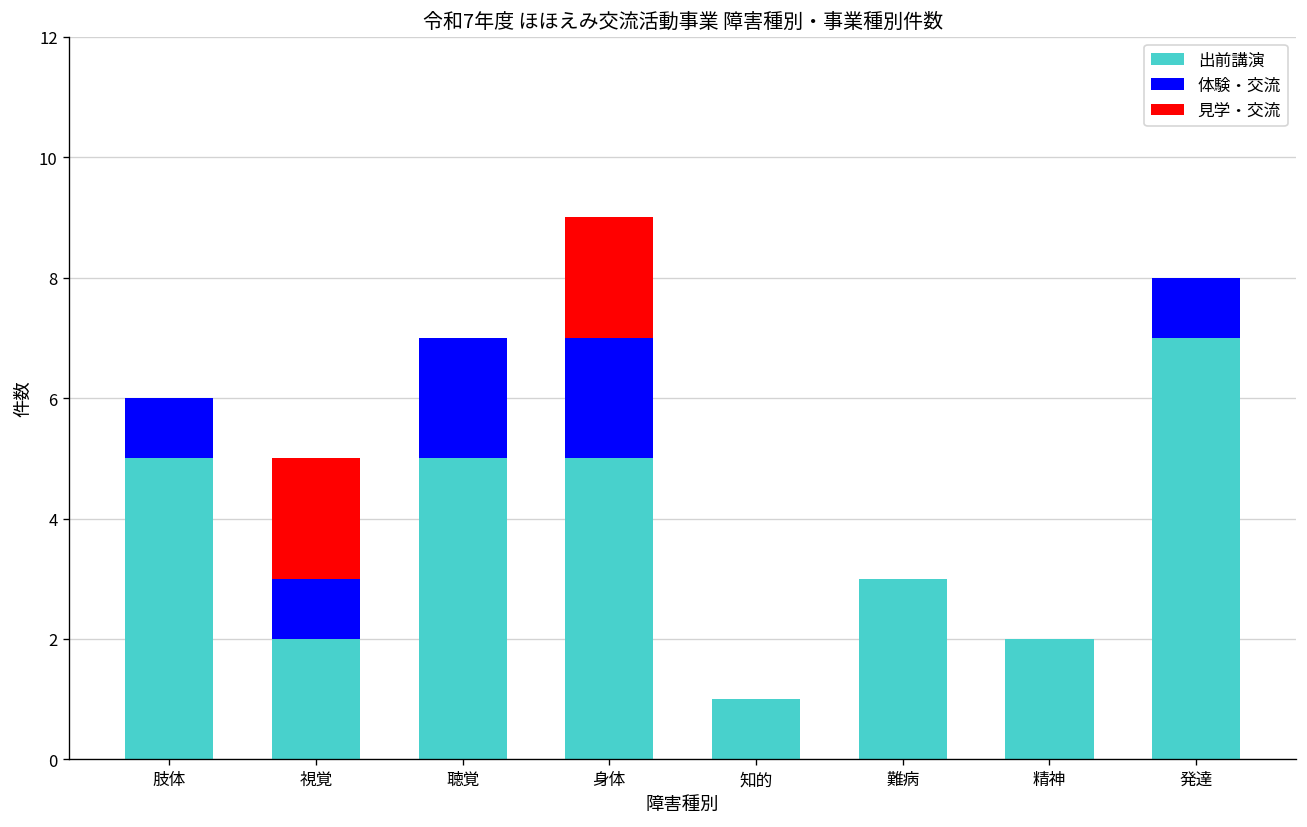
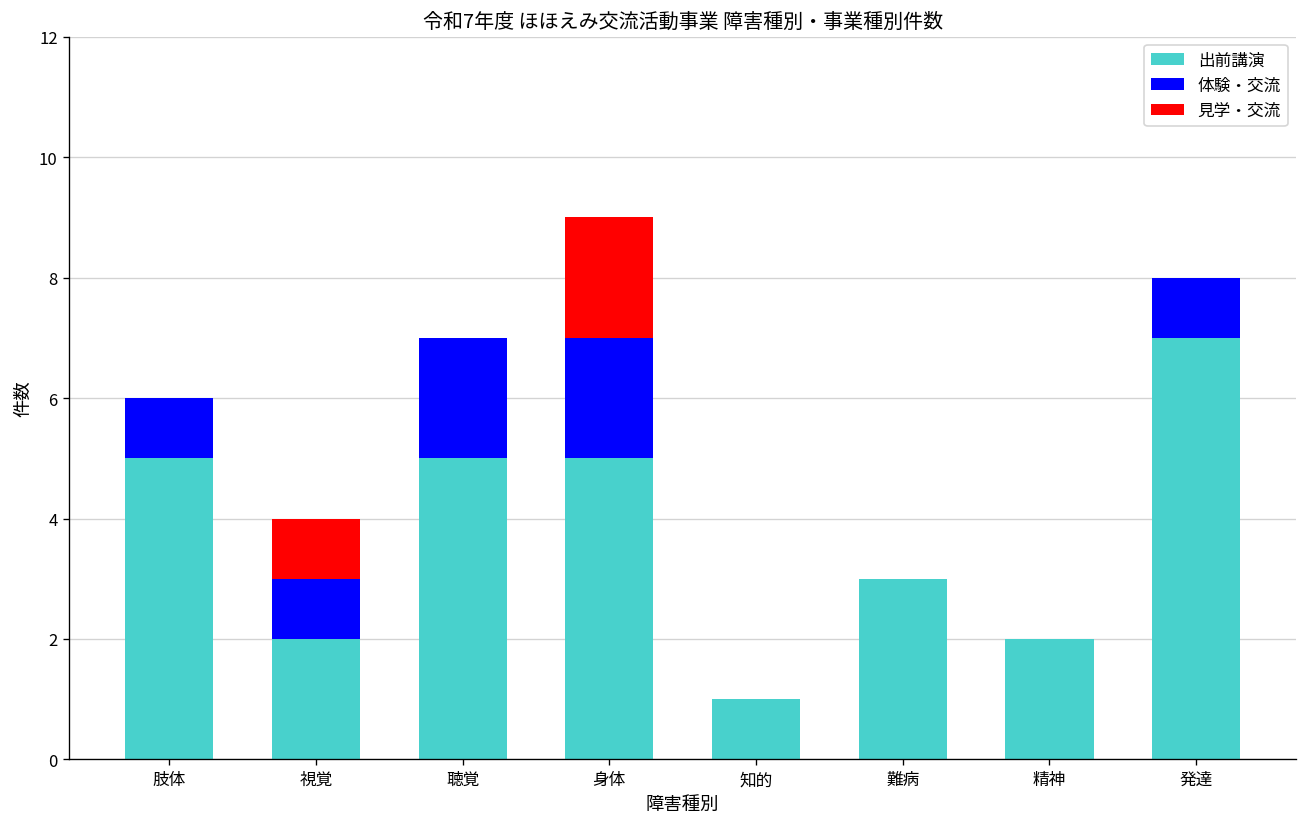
  {
    "出前講演": {
      "肢体": 5,
      "視覚": 2,
      "聴覚": 5,
      "身体": 5,
      "知的": 1,
      "難病": 3,
      "精神": 2,
      "発達": 7
    },
    "見学・交流": {
-     "視覚": 2
+     "視覚": 1
    }
  }
